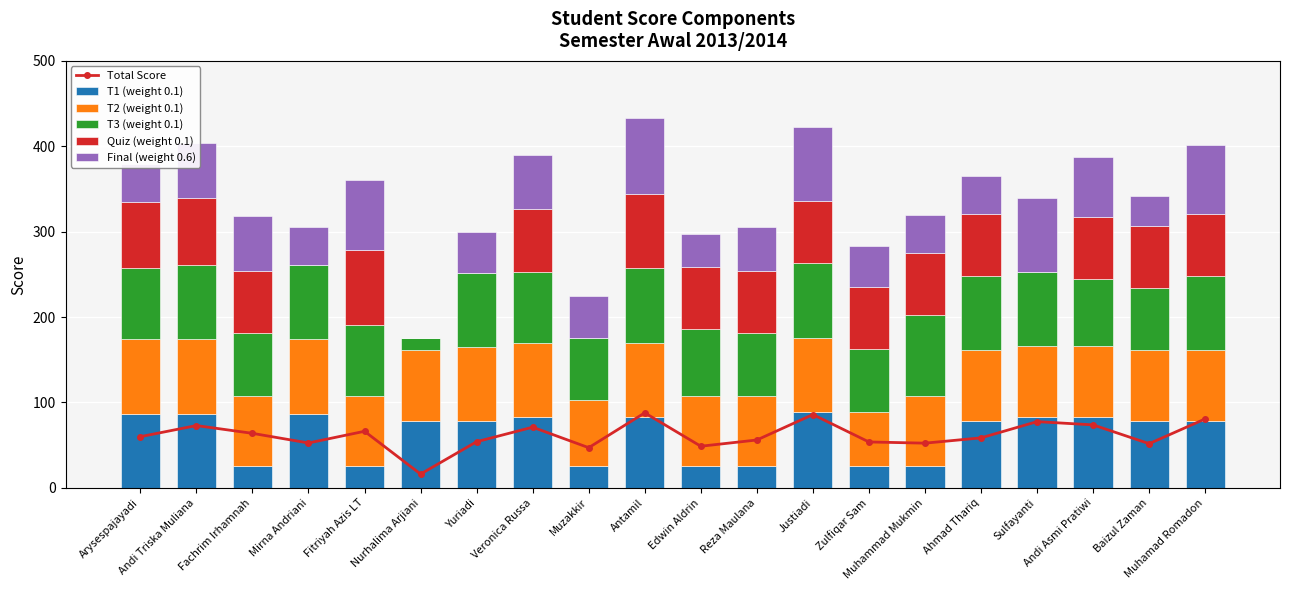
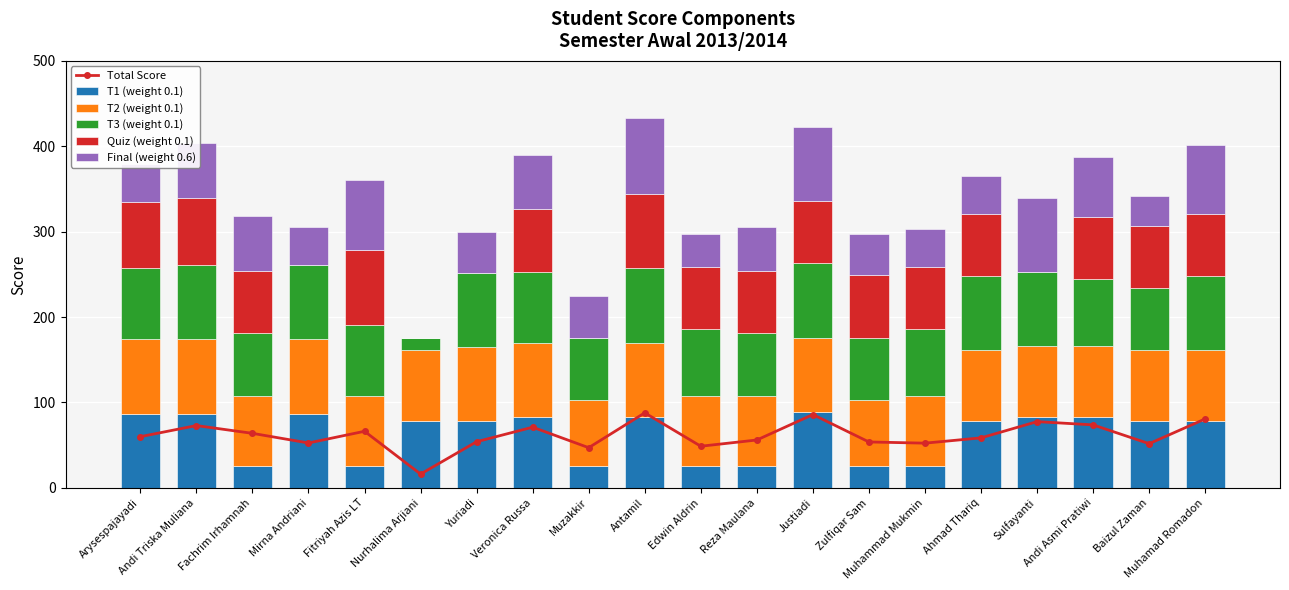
  {
    "T1 (weight 0.1)": {
      "Arysespajayadi": 90,
      "Andi Triska Muliana": 90,
      "Fachrim Irhamnah": 30,
      "Mirna Andriani": 90,
      "Fitriyah Azis LT": 30,
      "Nurhalima Arjiani": 80,
      "Yuriadi": 80,
      "Veronica Russa": 80,
      "Muzakkir": 30,
      "Antamil": 80,
      "Edwin Aldrin": 30,
      "Reza Maulana": 30,
      "Justiadi": 90,
      "Zulfiqar Sam": 30,
      "Muhammad Mukmin": 30,
      "Ahmad Thariq": 80,
      "Sulfayanti": 80,
      "Andi Asmi Pratiwi": 80,
      "Baizul Zaman": 80,
      "Muhamad Romadon": 80
    },
    "T2 (weight 0.1)": {
      "Arysespajayadi": 90,
      "Andi Triska Muliana": 90,
      "Fachrim Irhamnah": 80,
      "Mirna Andriani": 90,
      "Fitriyah Azis LT": 80,
      "Nurhalima Arjiani": 80,
      "Yuriadi": 90,
      "Veronica Russa": 90,
      "Muzakkir": 80,
      "Antamil": 90,
      "Edwin Aldrin": 80,
      "Reza Maulana": 80,
      "Justiadi": 90,
-     "Zulfiqar Sam": 60,
+     "Zulfiqar Sam": 80,
      "Muhammad Mukmin": 80,
      "Ahmad Thariq": 80,
      "Sulfayanti": 80,
      "Andi Asmi Pratiwi": 80,
      "Baizul Zaman": 80,
      "Muhamad Romadon": 80
    },
    "T3 (weight 0.1)": {
      "Arysespajayadi": 80,
      "Andi Triska Muliana": 90,
      "Fachrim Irhamnah": 70,
      "Mirna Andriani": 90,
      "Fitriyah Azis LT": 80,
      "Nurhalima Arjiani": 10,
      "Yuriadi": 90,
      "Veronica Russa": 80,
      "Muzakkir": 70,
      "Antamil": 90,
      "Edwin Aldrin": 80,
      "Reza Maulana": 70,
      "Justiadi": 90,
      "Zulfiqar Sam": 70,
-     "Muhammad Mukmin": 90,
+     "Muhammad Mukmin": 80,
      "Ahmad Thariq": 90,
      "Sulfayanti": 90,
      "Andi Asmi Pratiwi": 80,
      "Baizul Zaman": 70,
      "Muhamad Romadon": 90
    },
    "Final (weight 0.6)": {
      "Fachrim Irhamnah": 60,
      "Mirna Andriani": 40,
      "Fitriyah Azis LT": 80,
      "Nurhalima Arjiani": 0,
      "Yuriadi": 50,
      "Veronica Russa": 60,
      "Muzakkir": 50,
      "Antamil": 90,
      "Edwin Aldrin": 40,
      "Reza Maulana": 50,
      "Justiadi": 90,
      "Zulfiqar Sam": 50,
      "Muhammad Mukmin": 40,
      "Ahmad Thariq": 40,
      "Sulfayanti": 90,
      "Andi Asmi Pratiwi": 70,
      "Baizul Zaman": 40,
      "Muhamad Romadon": 80
    }
  }
